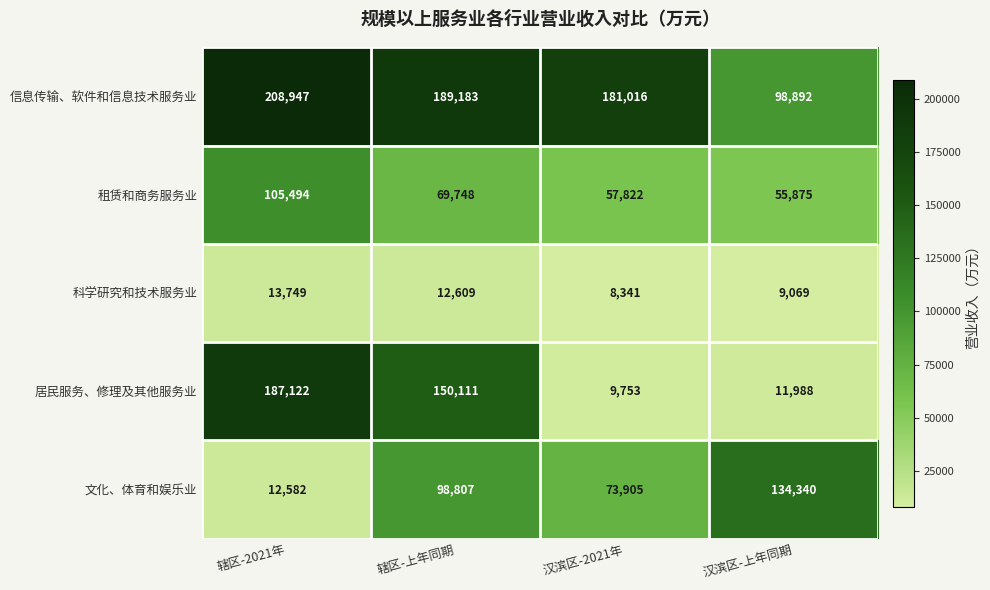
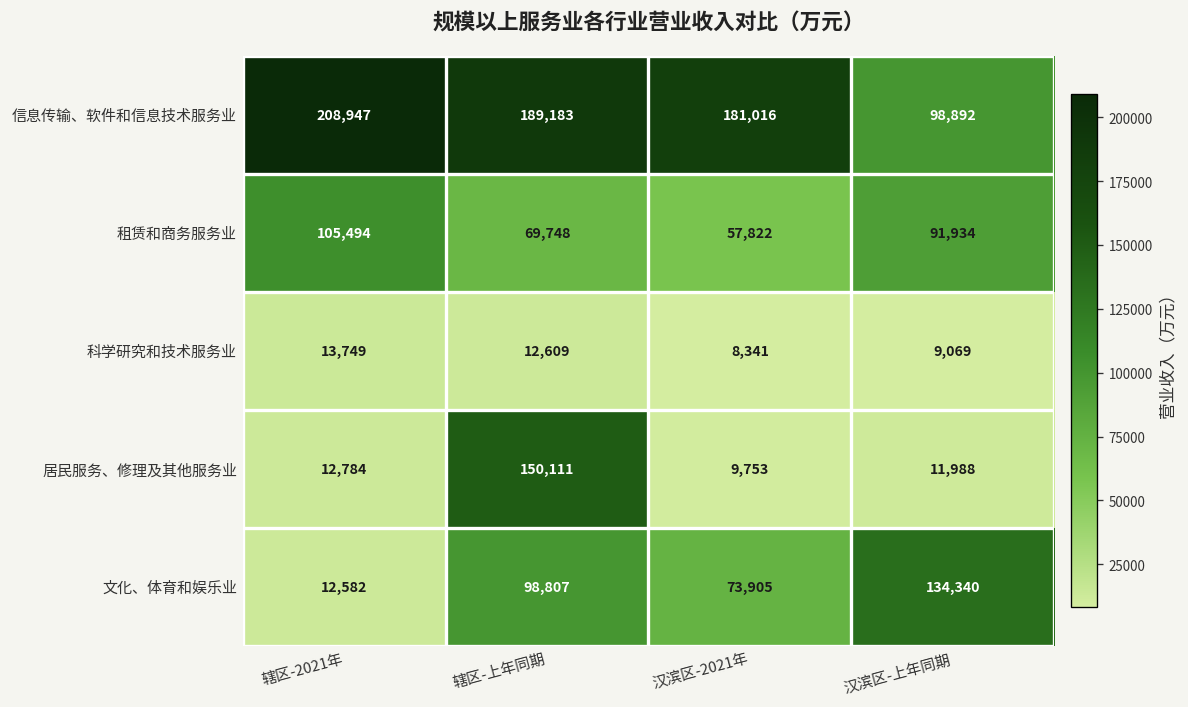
  {
    "信息传输、软件和信息技术服务业": {
      "辖区-2021年": "208,947",
      "辖区-上年同期": "189,183",
      "汉滨区-2021年": "181,016",
      "汉滨区-上年同期": "98,892"
    },
    "租赁和商务服务业": {
      "辖区-2021年": "105,494",
      "辖区-上年同期": "69,748",
      "汉滨区-2021年": "57,822",
-     "汉滨区-上年同期": "55,875"
+     "汉滨区-上年同期": "91,934"
    },
    "科学研究和技术服务业": {
      "辖区-2021年": "13,749",
      "辖区-上年同期": "12,609",
      "汉滨区-2021年": "8,341",
      "汉滨区-上年同期": "9,069"
    },
    "居民服务、修理及其他服务业": {
-     "辖区-2021年": "187,122",
+     "辖区-2021年": "12,784",
      "辖区-上年同期": "150,111",
      "汉滨区-2021年": "9,753",
      "汉滨区-上年同期": "11,988"
    },
    "文化、体育和娱乐业": {
      "辖区-2021年": "12,582",
      "辖区-上年同期": "98,807",
      "汉滨区-2021年": "73,905",
      "汉滨区-上年同期": "134,340"
    }
  }
